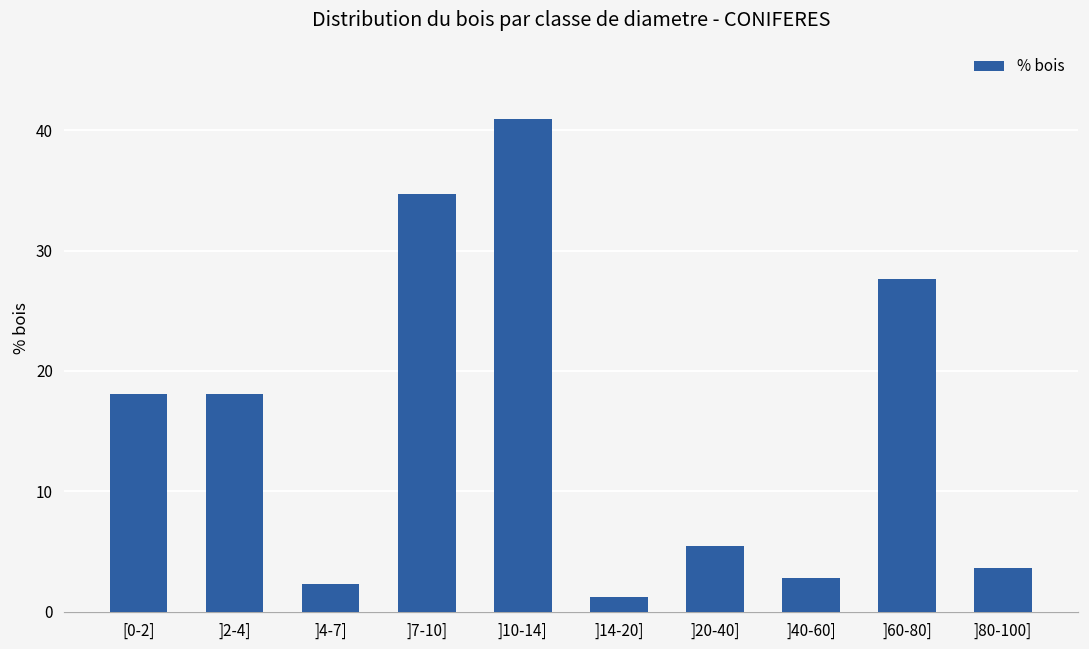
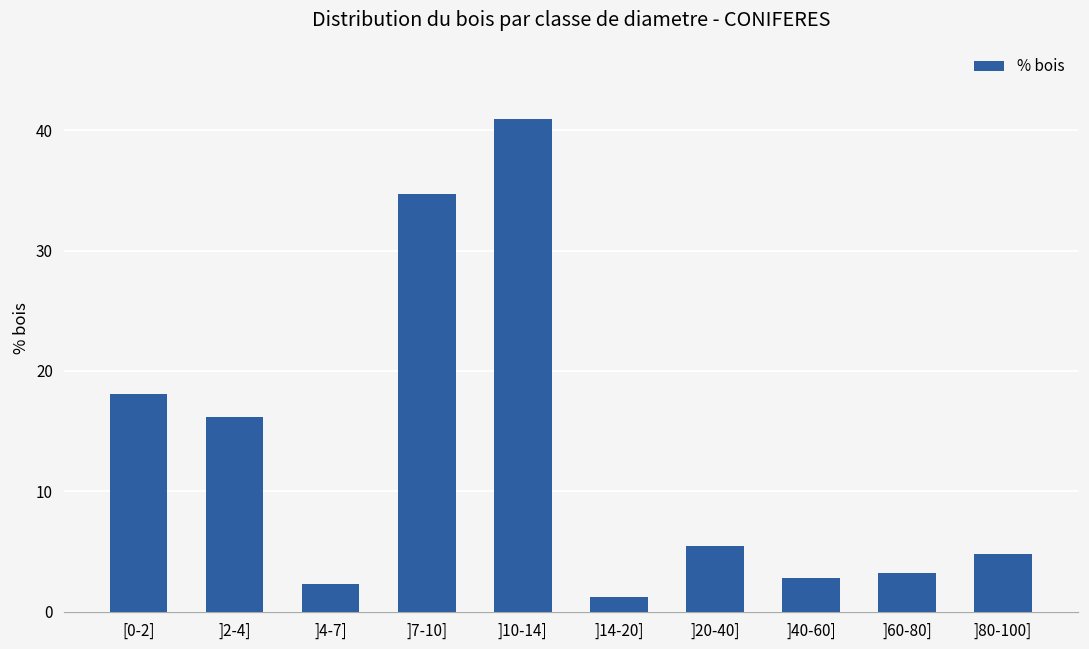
  {
    "[0-2]": 18.1,
-   "]2-4]": 18.1,
+   "]2-4]": 16.2,
    "]4-7]": 2.3,
    "]7-10]": 34.7,
    "]10-14]": 41.0,
    "]14-20]": 1.2,
    "]20-40]": 5.4,
    "]40-60]": 2.8,
-   "]60-80]": 27.7,
-   "]80-100]": 3.6
+   "]60-80]": 3.2,
+   "]80-100]": 4.8
  }
